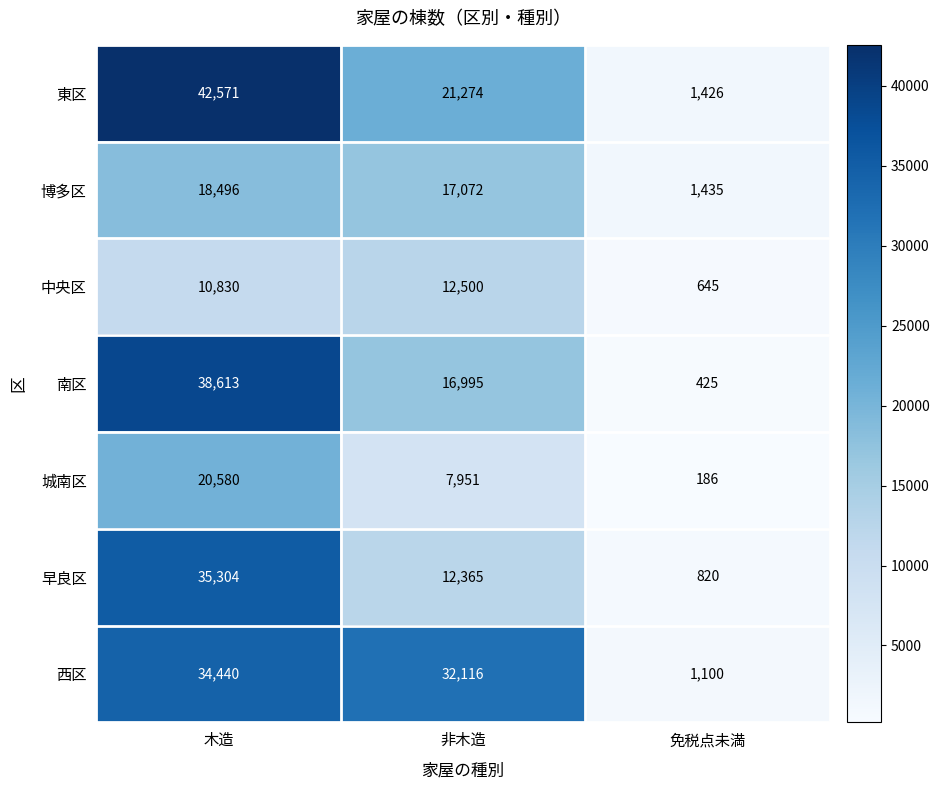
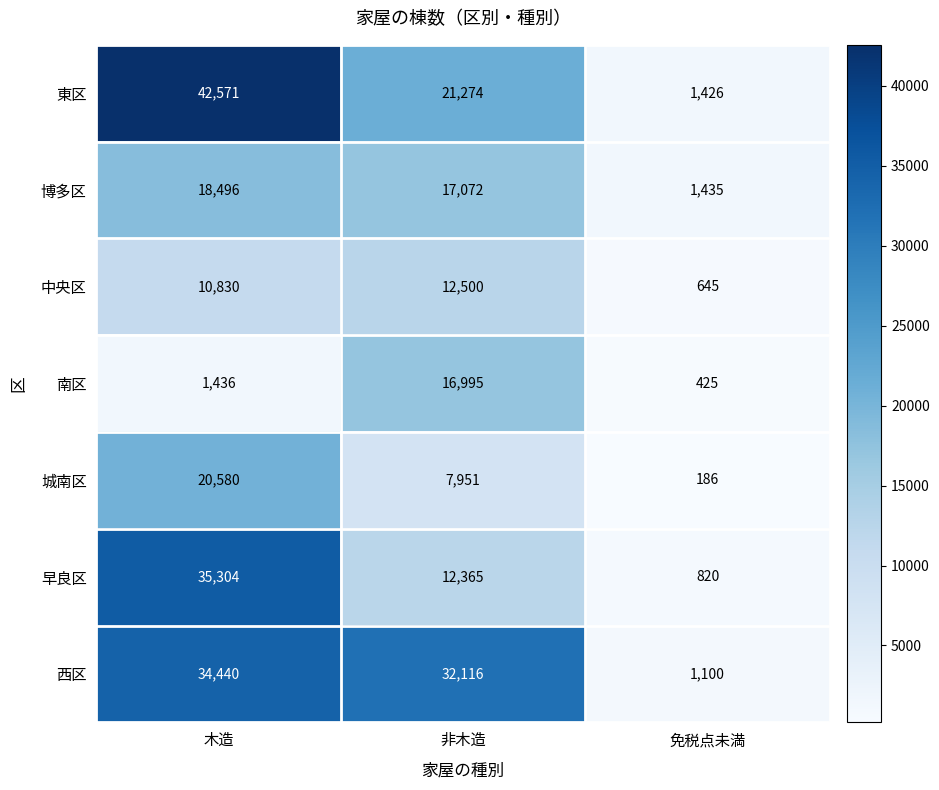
  {
    "東区": {
      "木造": "42,571",
      "非木造": "21,274",
      "免税点未満": "1,426"
    },
    "博多区": {
      "木造": "18,496",
      "非木造": "17,072",
      "免税点未満": "1,435"
    },
    "中央区": {
      "木造": "10,830",
      "非木造": "12,500",
      "免税点未満": "645"
    },
    "南区": {
-     "木造": "38,613",
+     "木造": "1,436",
      "非木造": "16,995",
      "免税点未満": "425"
    },
    "城南区": {
      "木造": "20,580",
      "非木造": "7,951",
      "免税点未満": "186"
    },
    "早良区": {
      "木造": "35,304",
      "非木造": "12,365",
      "免税点未満": "820"
    },
    "西区": {
      "木造": "34,440",
      "非木造": "32,116",
      "免税点未満": "1,100"
    }
  }
